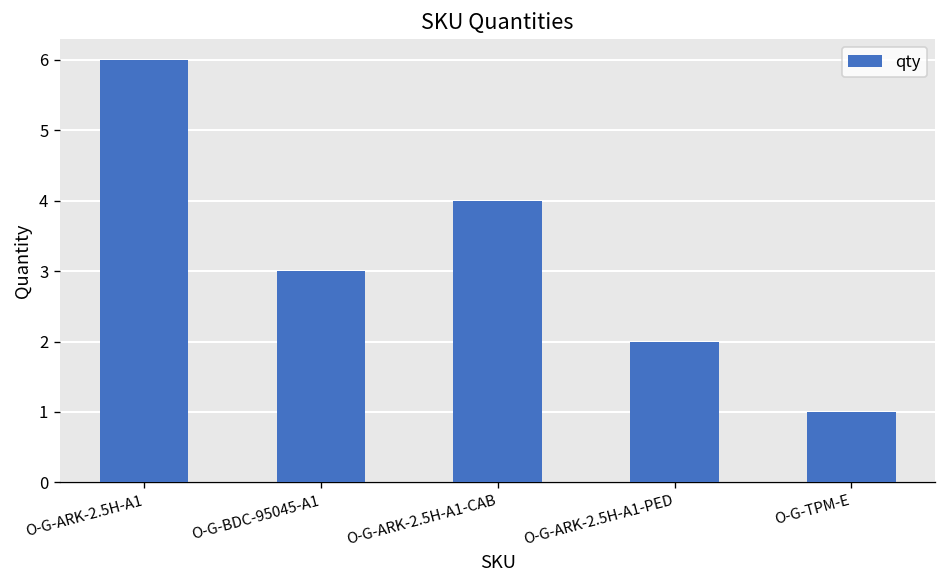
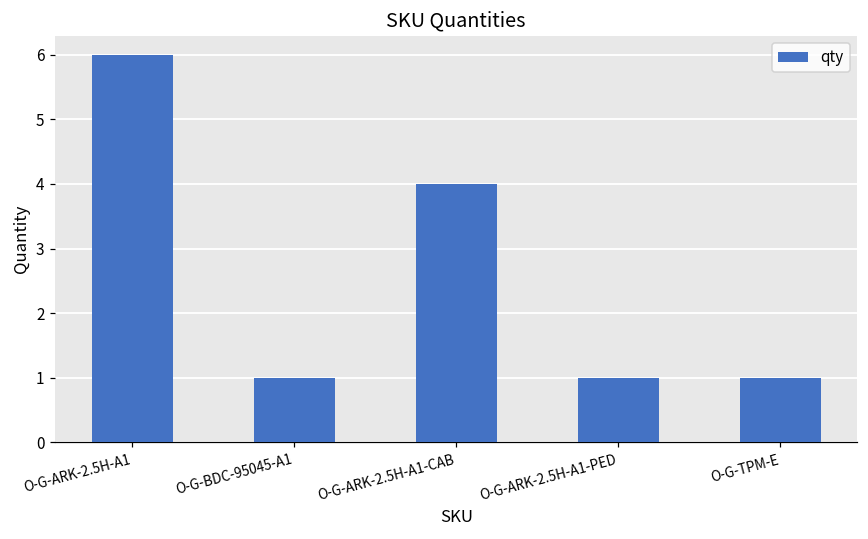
  {
    "O-G-ARK-2.5H-A1": 6,
-   "O-G-BDC-95045-A1": 3,
+   "O-G-BDC-95045-A1": 1,
    "O-G-ARK-2.5H-A1-CAB": 4,
-   "O-G-ARK-2.5H-A1-PED": 2,
+   "O-G-ARK-2.5H-A1-PED": 1,
    "O-G-TPM-E": 1
  }
